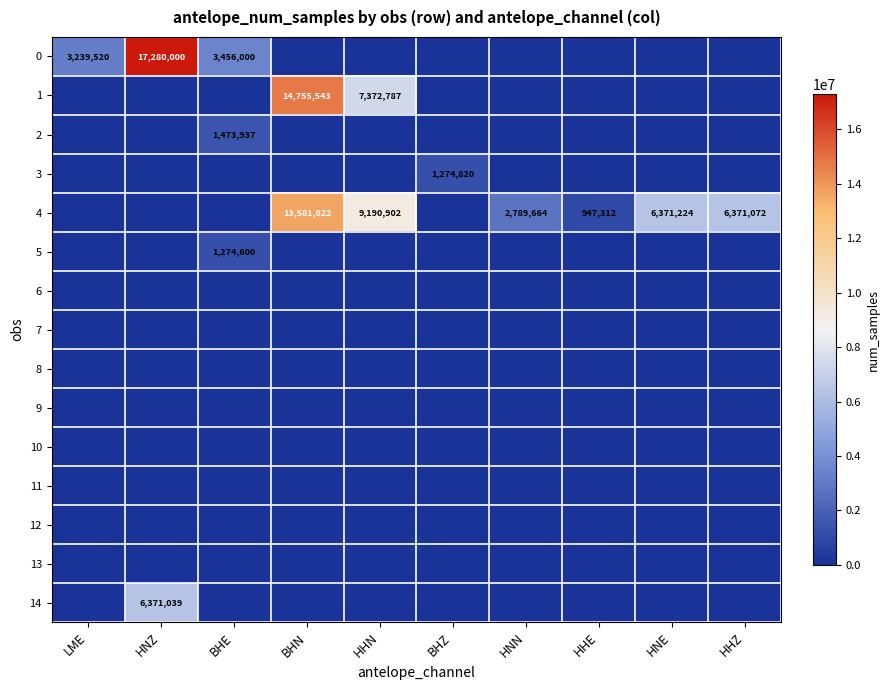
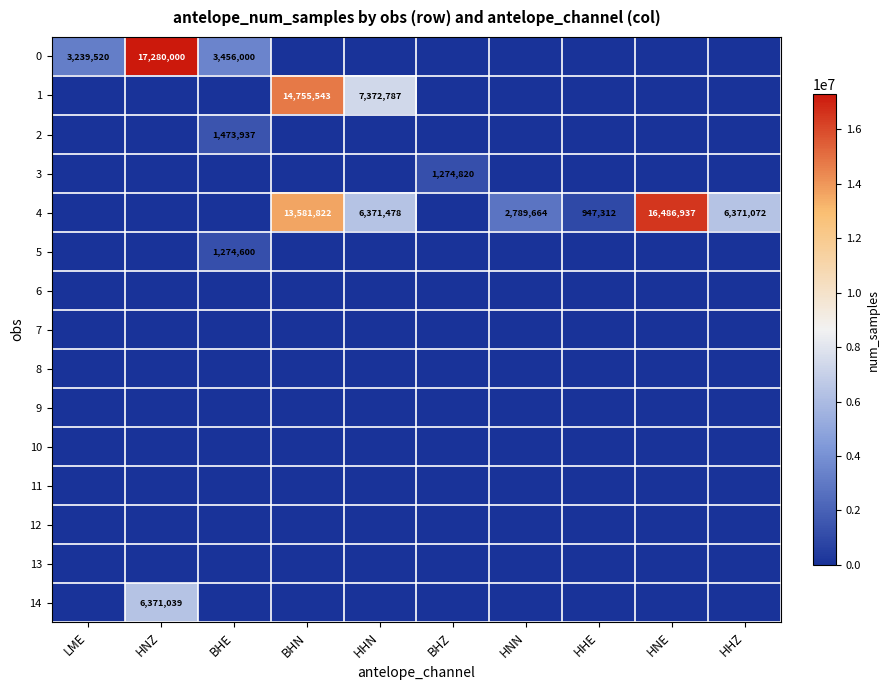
  {
    "0": {
      "LME": "3,239,520",
      "HNZ": "17,280,000",
      "BHE": "3,456,000"
    },
    "1": {
      "BHN": "14,755,543",
      "HHN": "7,372,787"
    },
    "2": {
      "BHE": "1,473,937"
    },
    "3": {
      "BHZ": "1,274,820"
    },
    "4": {
      "BHN": "13,581,822",
-     "HHN": "9,190,902",
+     "HHN": "6,371,478",
      "HNN": "2,789,664",
      "HHE": "947,312",
-     "HNE": "6,371,224",
+     "HNE": "16,486,937",
      "HHZ": "6,371,072"
    },
    "5": {
      "BHE": "1,274,600"
    },
    "14": {
      "HNZ": "6,371,039"
    }
  }
